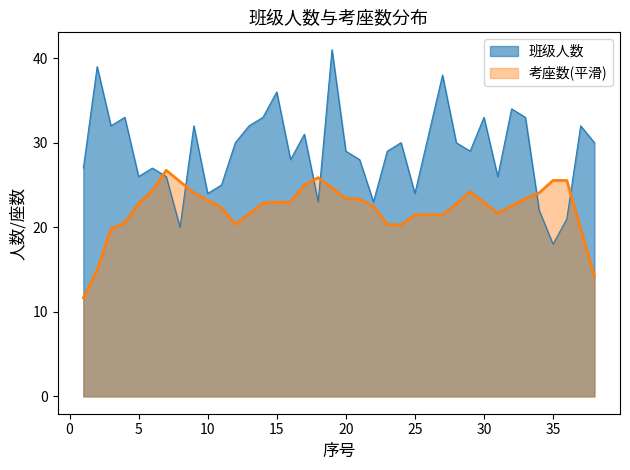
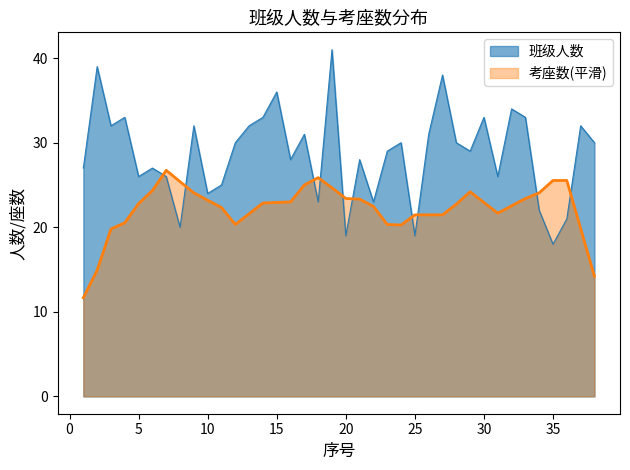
  {
    "班级人数": {
      "5": 26,
      "10": 24,
      "15": 36,
-     "20": 29,
-     "25": 24,
+     "20": 19,
+     "25": 19,
      "30": 33,
      "35": 18
    },
    "考座数(平滑)": {
      "5": 23,
      "10": 23,
      "15": 23,
      "20": 23,
      "25": 21,
      "30": 23,
      "35": 26
    }
  }
